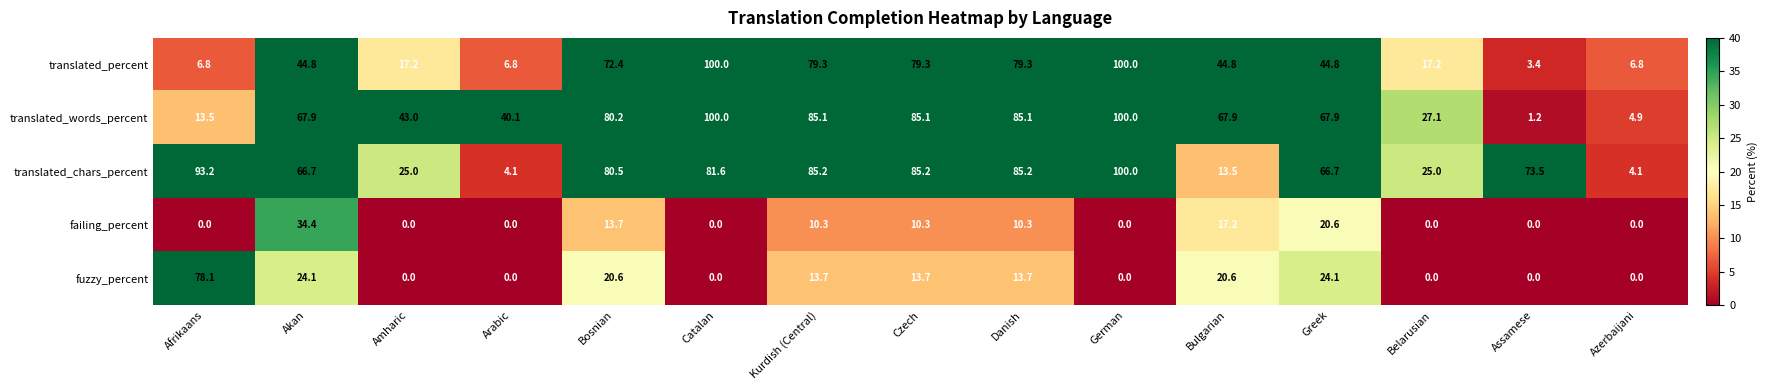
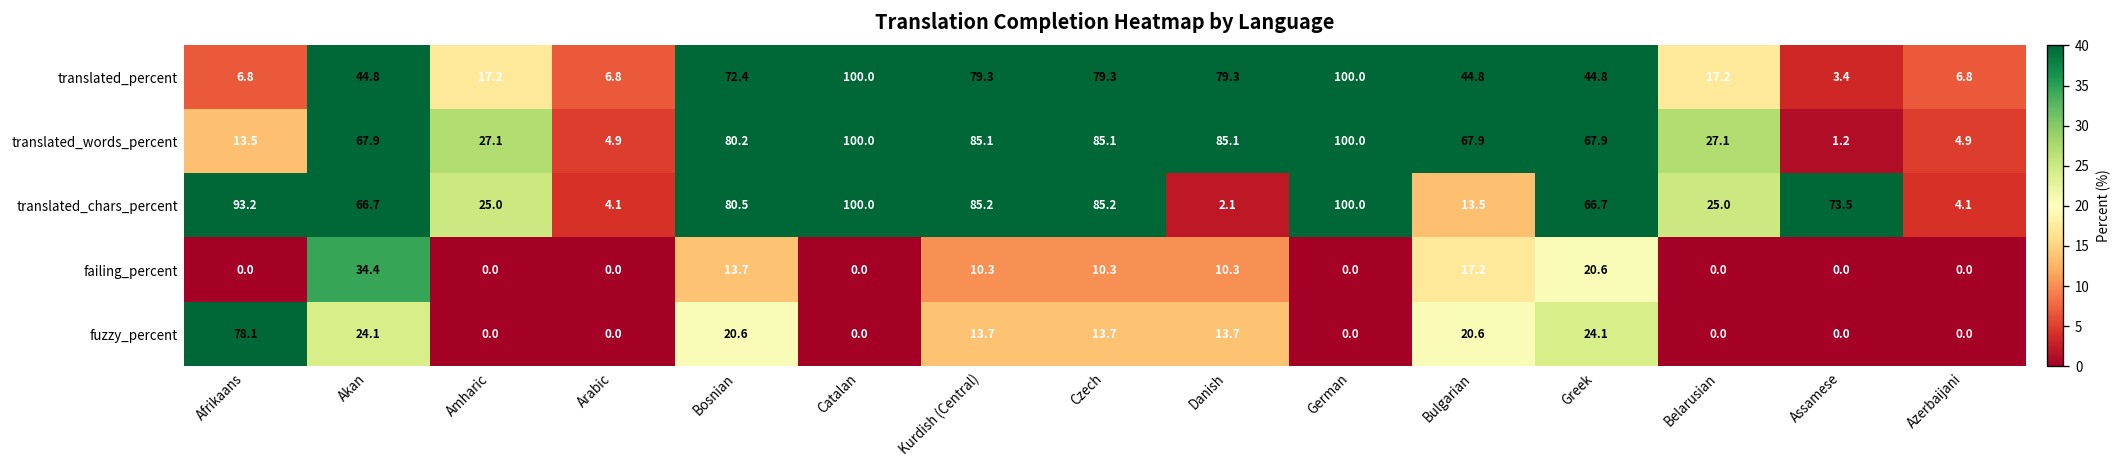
  {
    "translated_percent": {
      "Afrikaans": 6.8,
      "Akan": 44.8,
      "Amharic": 17.2,
      "Arabic": 6.8,
      "Bosnian": 72.4,
      "Catalan": 100.0,
      "Kurdish (Central)": 79.3,
      "Czech": 79.3,
      "Danish": 79.3,
      "German": 100.0,
      "Bulgarian": 44.8,
      "Greek": 44.8,
      "Belarusian": 17.2,
      "Assamese": 3.4,
      "Azerbaijani": 6.8
    },
    "translated_words_percent": {
      "Afrikaans": 13.5,
      "Akan": 67.9,
-     "Amharic": 43.0,
-     "Arabic": 40.1,
+     "Amharic": 27.1,
+     "Arabic": 4.9,
      "Bosnian": 80.2,
      "Catalan": 100.0,
      "Kurdish (Central)": 85.1,
      "Czech": 85.1,
      "Danish": 85.1,
      "German": 100.0,
      "Bulgarian": 67.9,
      "Greek": 67.9,
      "Belarusian": 27.1,
      "Assamese": 1.2,
      "Azerbaijani": 4.9
    },
    "translated_chars_percent": {
      "Afrikaans": 93.2,
      "Akan": 66.7,
      "Amharic": 25.0,
      "Arabic": 4.1,
      "Bosnian": 80.5,
-     "Catalan": 81.6,
+     "Catalan": 100.0,
      "Kurdish (Central)": 85.2,
      "Czech": 85.2,
-     "Danish": 85.2,
+     "Danish": 2.1,
      "German": 100.0,
      "Bulgarian": 13.5,
      "Greek": 66.7,
      "Belarusian": 25.0,
      "Assamese": 73.5,
      "Azerbaijani": 4.1
    },
    "failing_percent": {
      "Afrikaans": 0.0,
      "Akan": 34.4,
      "Amharic": 0.0,
      "Arabic": 0.0,
      "Bosnian": 13.7,
      "Catalan": 0.0,
      "Kurdish (Central)": 10.3,
      "Czech": 10.3,
      "Danish": 10.3,
      "German": 0.0,
      "Bulgarian": 17.2,
      "Greek": 20.6,
      "Belarusian": 0.0,
      "Assamese": 0.0,
      "Azerbaijani": 0.0
    },
    "fuzzy_percent": {
      "Afrikaans": 78.1,
      "Akan": 24.1,
      "Amharic": 0.0,
      "Arabic": 0.0,
      "Bosnian": 20.6,
      "Catalan": 0.0,
      "Kurdish (Central)": 13.7,
      "Czech": 13.7,
      "Danish": 13.7,
      "German": 0.0,
      "Bulgarian": 20.6,
      "Greek": 24.1,
      "Belarusian": 0.0,
      "Assamese": 0.0,
      "Azerbaijani": 0.0
    }
  }
